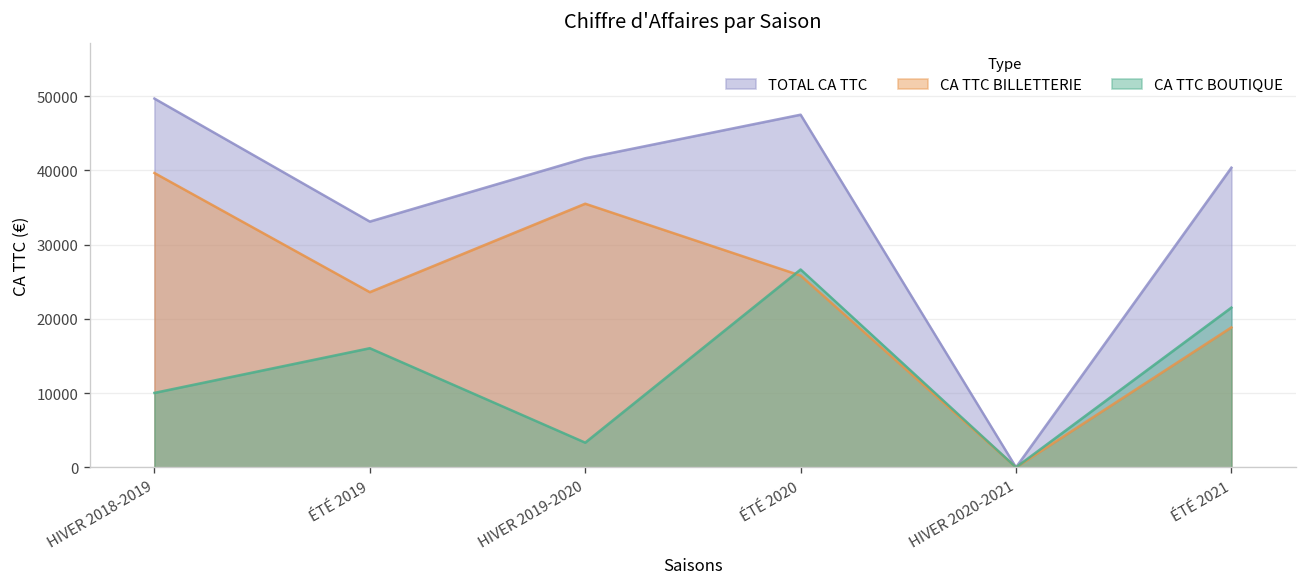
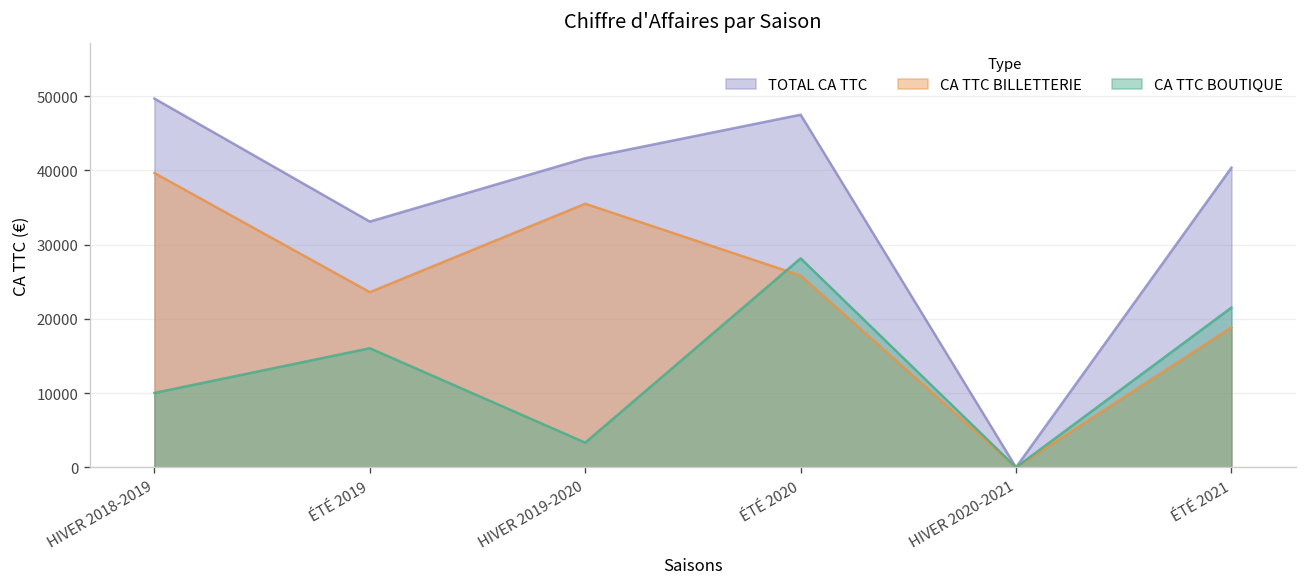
  {
    "TOTAL CA TTC": {
      "HIVER 2018-2019": 50000,
      "ÉTÉ 2019": 33000,
      "HIVER 2019-2020": 42000,
      "ÉTÉ 2020": 47000,
      "ÉTÉ 2021": 40000
    },
    "CA TTC BILLETTERIE": {
      "HIVER 2018-2019": 40000,
      "ÉTÉ 2019": 24000,
      "HIVER 2019-2020": 36000,
      "ÉTÉ 2020": 26000,
      "ÉTÉ 2021": 19000
    },
    "CA TTC BOUTIQUE": {
      "HIVER 2018-2019": 10000,
      "ÉTÉ 2019": 16000,
      "HIVER 2019-2020": 3000,
-     "ÉTÉ 2020": 27000,
+     "ÉTÉ 2020": 28000,
      "ÉTÉ 2021": 22000
    }
  }
